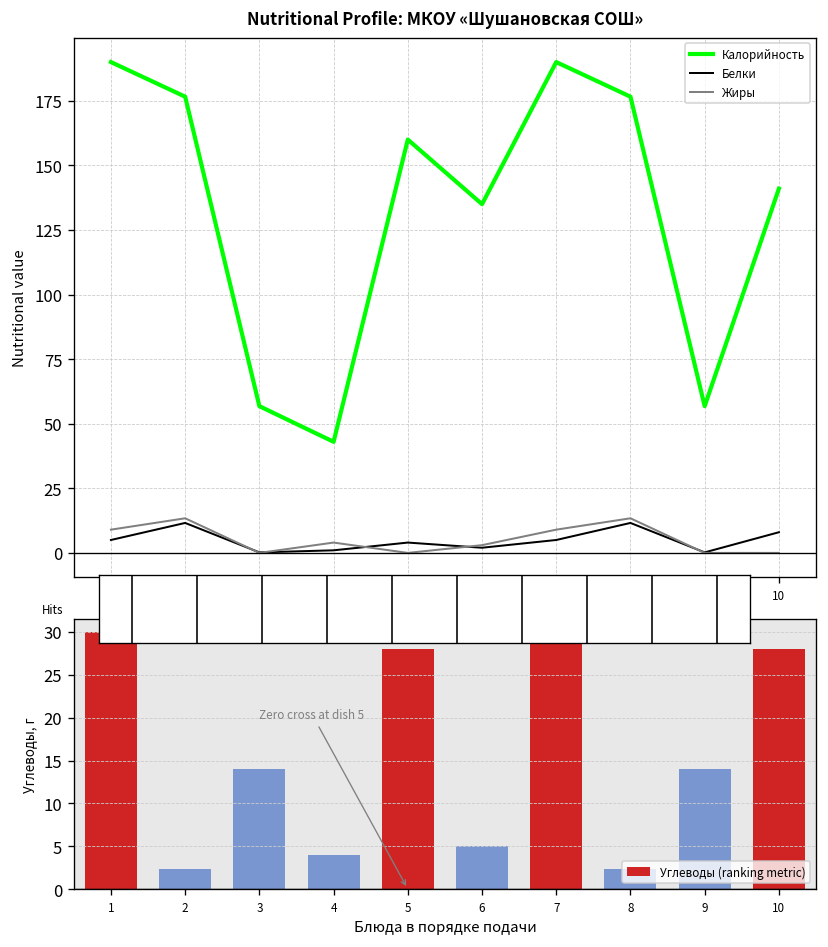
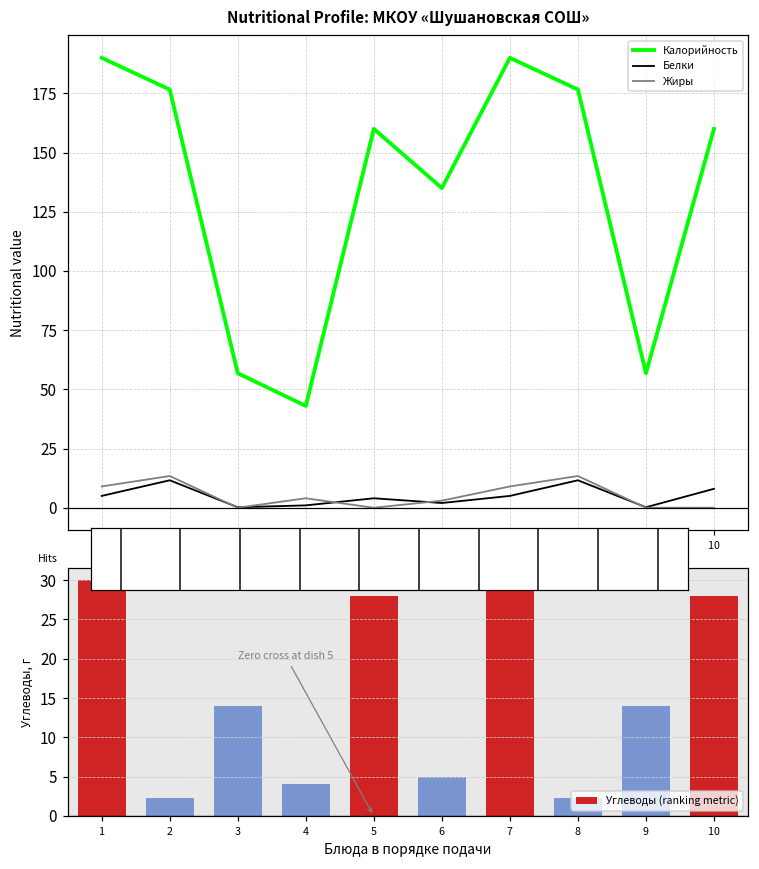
  {
    "Nutritional Profile: МКОУ «Шушановская СОШ»": {
      "Калорийность": {
-       "10": 141
+       "10": 160
      },
      "Белки": {
        "10": 8
      },
      "Жиры": {
        "10": 0
      }
    }
  }
